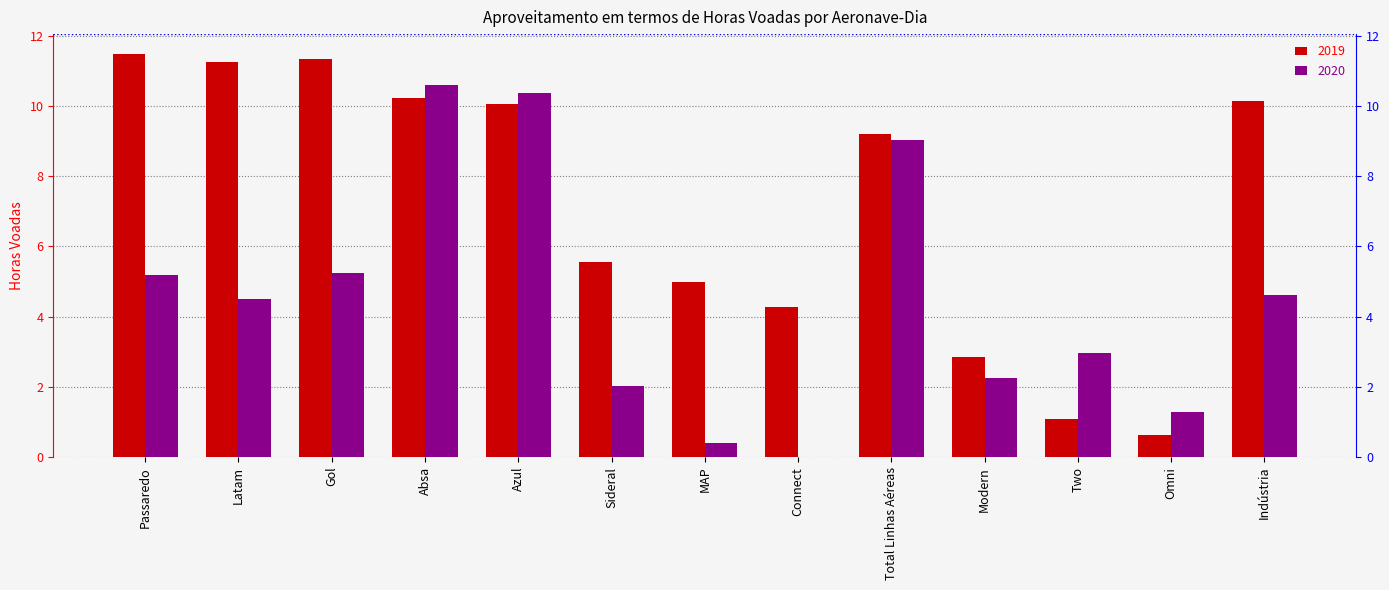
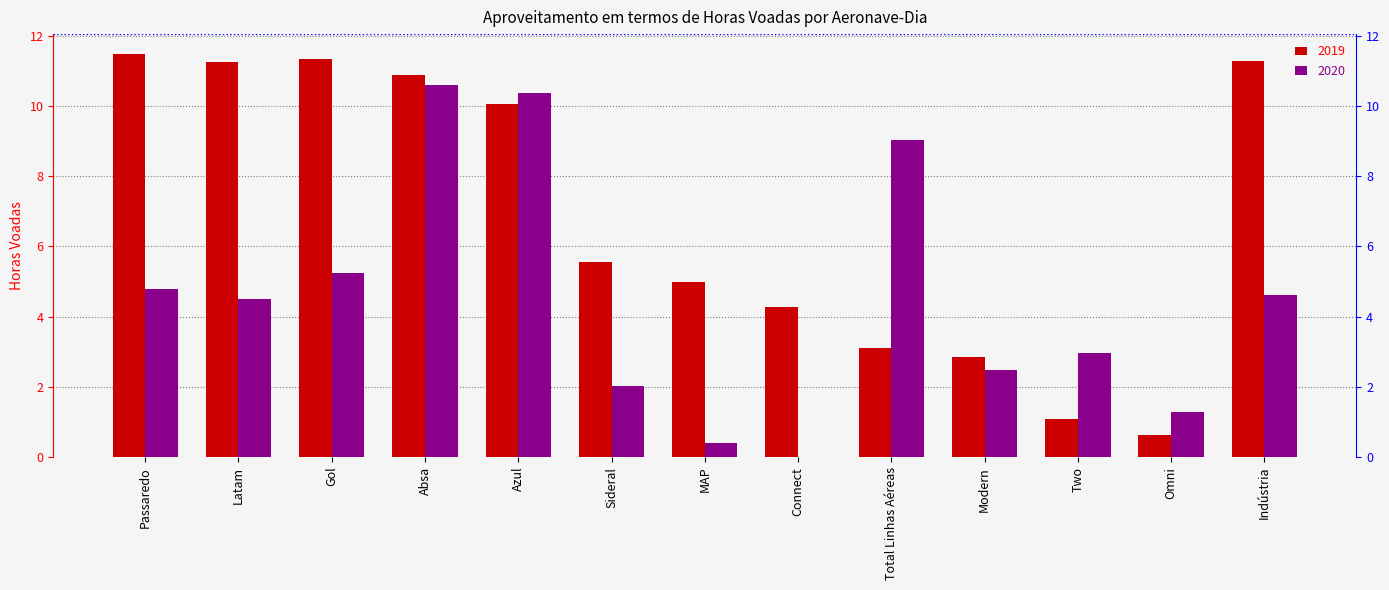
  {
    "2019": {
      "Passaredo": 11.5,
      "Latam": 11.3,
      "Gol": 11.3,
-     "Absa": 10.2,
+     "Absa": 10.9,
      "Azul": 10.1,
      "Sideral": 5.6,
      "MAP": 5.0,
      "Connect": 4.3,
-     "Total Linhas Aéreas": 9.2,
+     "Total Linhas Aéreas": 3.1,
      "Modern": 2.9,
      "Two": 1.1,
      "Omni": 0.6,
-     "Indústria": 10.1
+     "Indústria": 11.3
    },
    "2020": {
-     "Passaredo": 5.2,
+     "Passaredo": 4.8,
      "Latam": 4.5,
      "Gol": 5.3,
      "Absa": 10.6,
      "Azul": 10.4,
      "Sideral": 2.0,
      "MAP": 0.4,
      "Connect": 0.0,
      "Total Linhas Aéreas": 9.0,
-     "Modern": 2.3,
+     "Modern": 2.5,
      "Two": 3.0,
      "Omni": 1.3,
      "Indústria": 4.6
    }
  }
